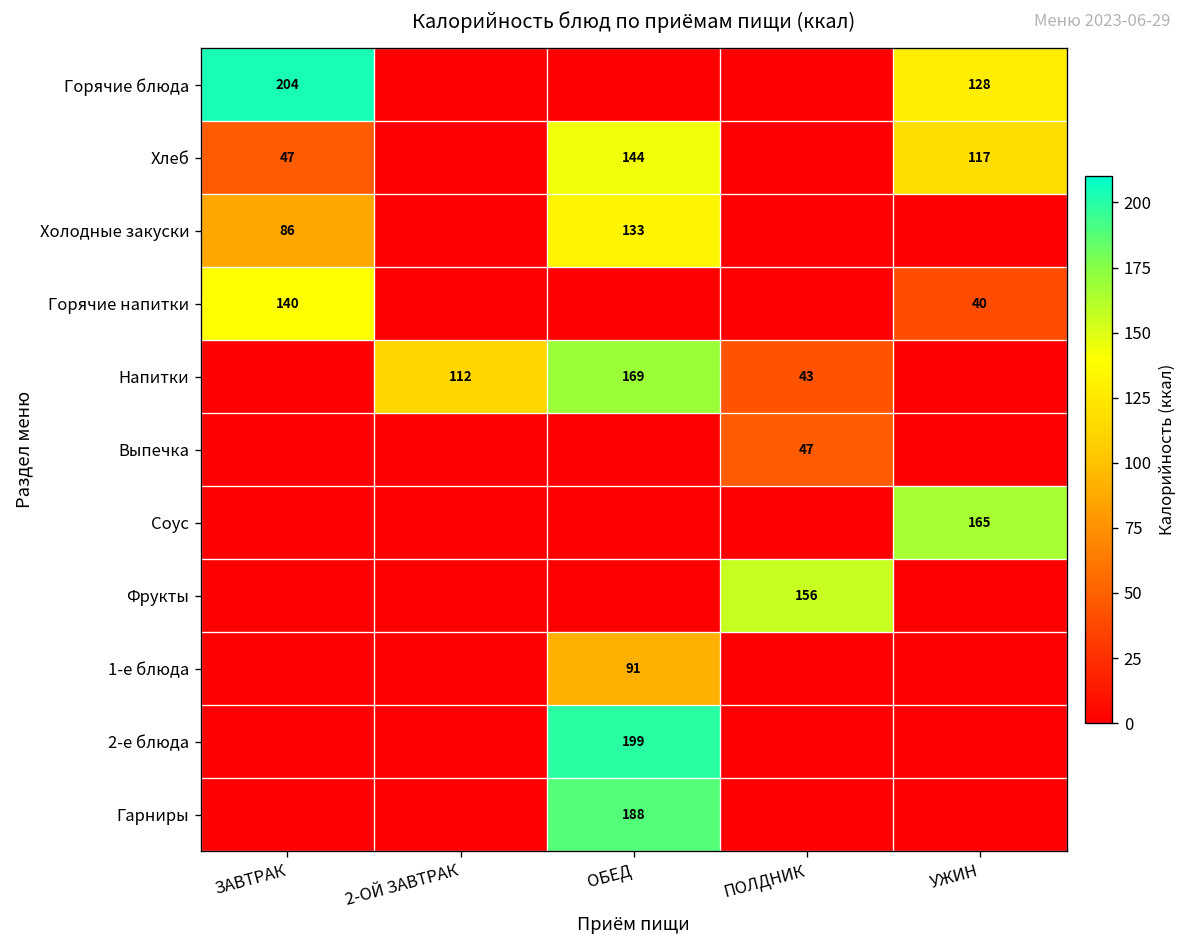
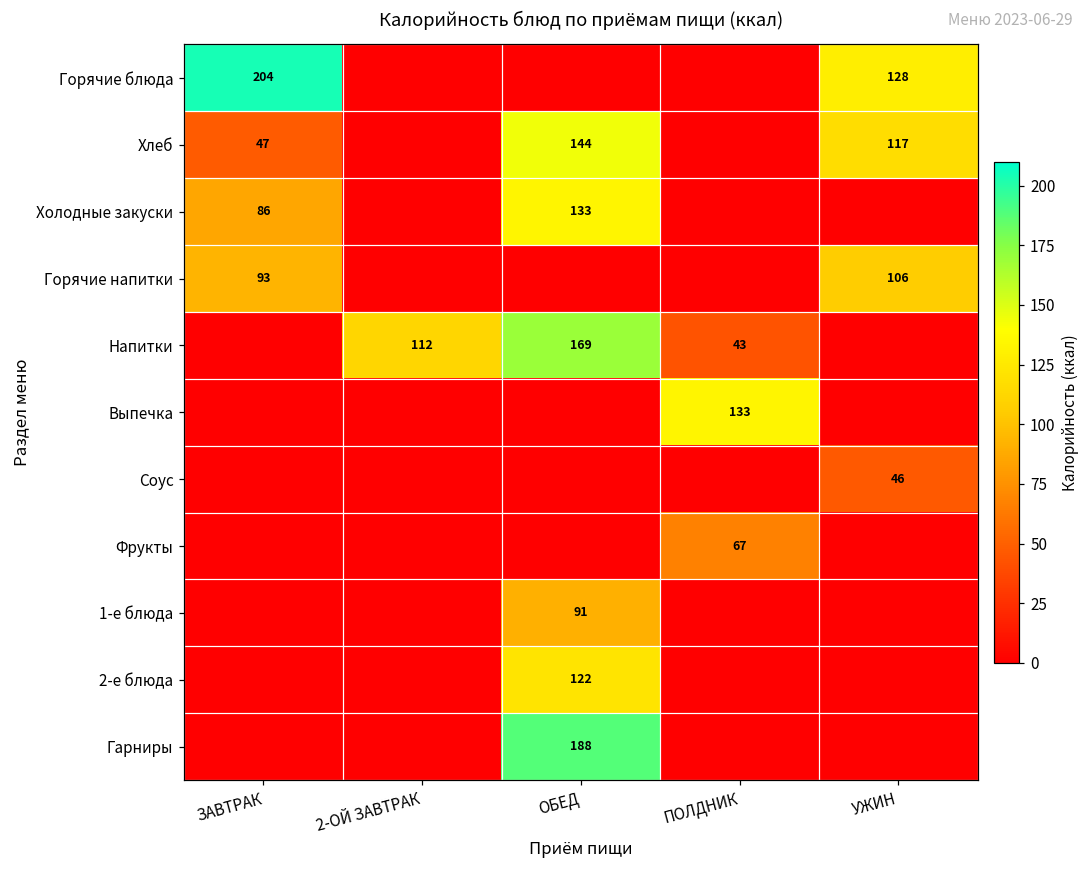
  {
    "Горячие блюда": {
      "ЗАВТРАК": 204,
      "УЖИН": 128
    },
    "Хлеб": {
      "ЗАВТРАК": 47,
      "ОБЕД": 144,
      "УЖИН": 117
    },
    "Холодные закуски": {
      "ЗАВТРАК": 86,
      "ОБЕД": 133
    },
    "Горячие напитки": {
-     "ЗАВТРАК": 140,
-     "УЖИН": 40
+     "ЗАВТРАК": 93,
+     "УЖИН": 106
    },
    "Напитки": {
      "2-ОЙ ЗАВТРАК": 112,
      "ОБЕД": 169,
      "ПОЛДНИК": 43
    },
    "Выпечка": {
-     "ПОЛДНИК": 47
+     "ПОЛДНИК": 133
    },
    "Соус": {
-     "УЖИН": 165
+     "УЖИН": 46
    },
    "Фрукты": {
-     "ПОЛДНИК": 156
+     "ПОЛДНИК": 67
    },
    "1-е блюда": {
      "ОБЕД": 91
    },
    "2-е блюда": {
-     "ОБЕД": 199
+     "ОБЕД": 122
    },
    "Гарниры": {
      "ОБЕД": 188
    }
  }
